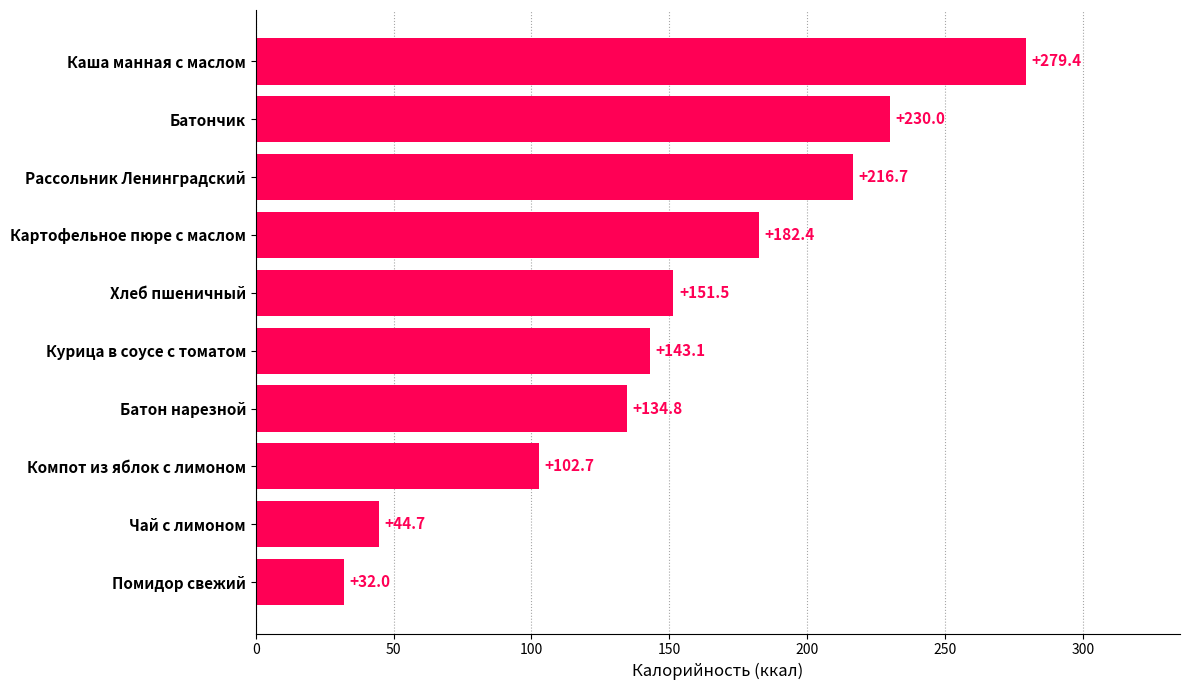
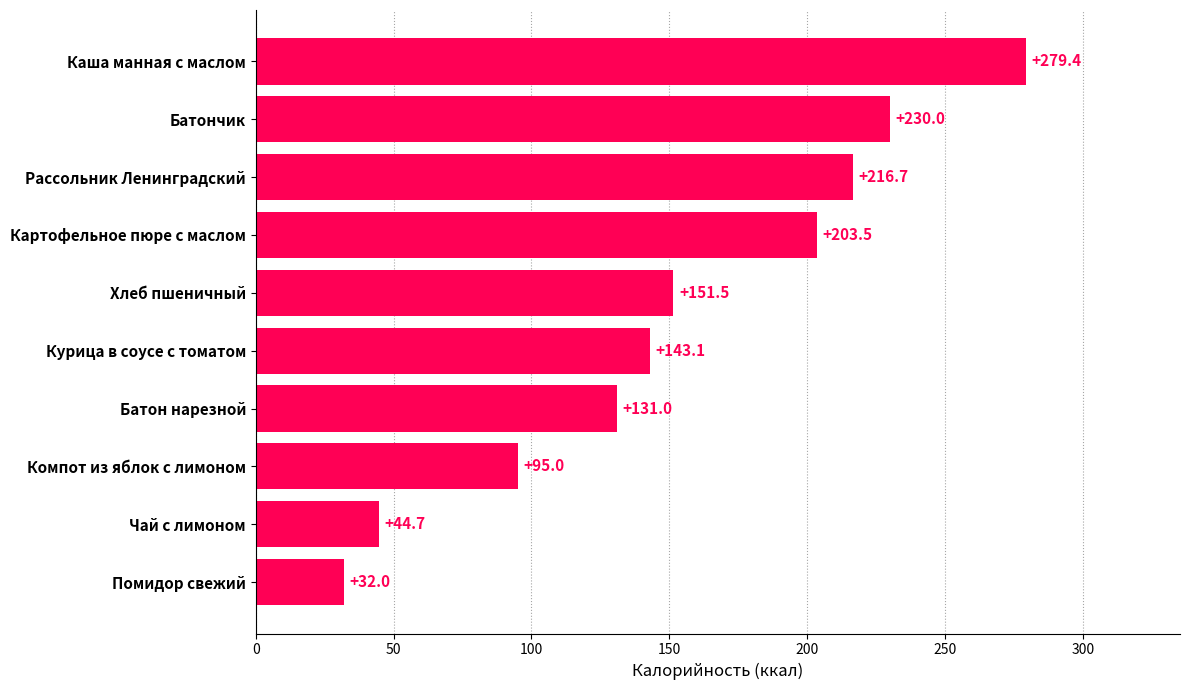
  {
    "Каша манная с маслом": "+279.4",
    "Батончик": "+230.0",
    "Рассольник Ленинградский": "+216.7",
-   "Картофельное пюре с маслом": "+182.4",
+   "Картофельное пюре с маслом": "+203.5",
    "Хлеб пшеничный": "+151.5",
    "Курица в соусе с томатом": "+143.1",
-   "Батон нарезной": "+134.8",
-   "Компот из яблок с лимоном": "+102.7",
+   "Батон нарезной": "+131.0",
+   "Компот из яблок с лимоном": "+95.0",
    "Чай с лимоном": "+44.7",
    "Помидор свежий": "+32.0"
  }
